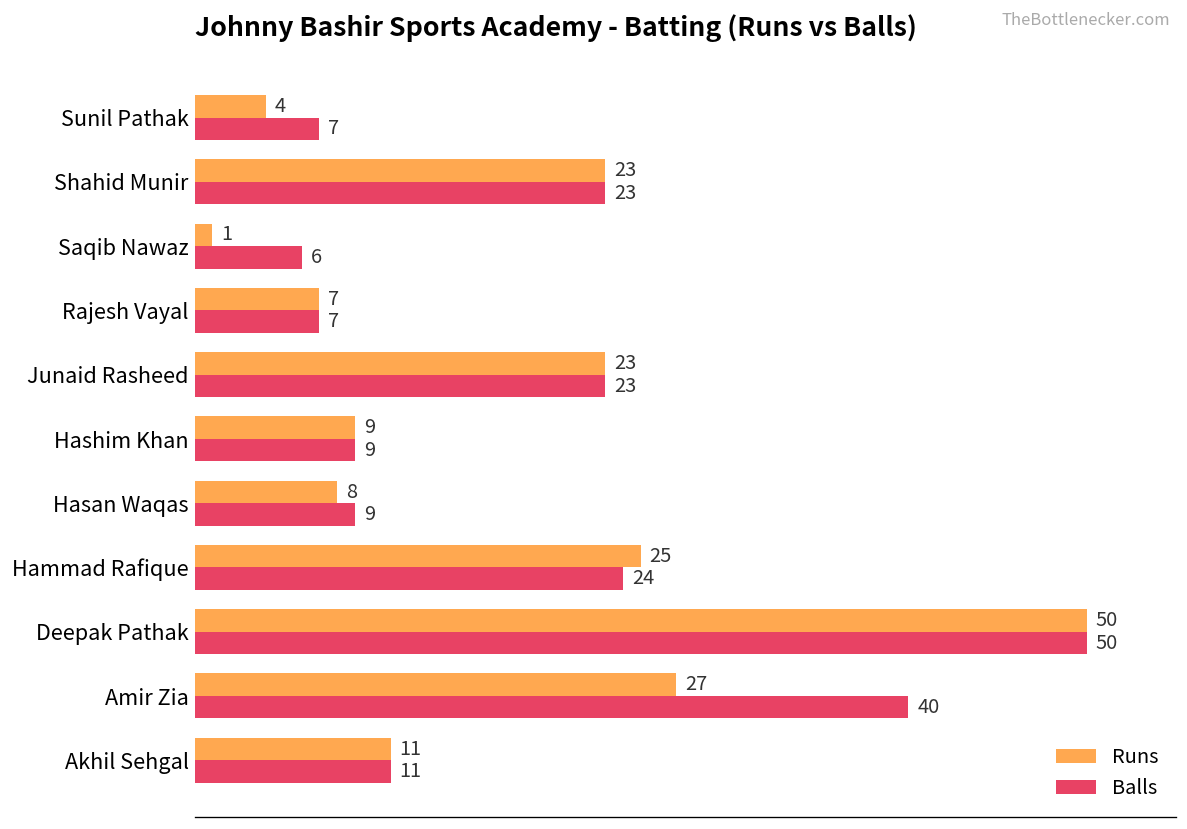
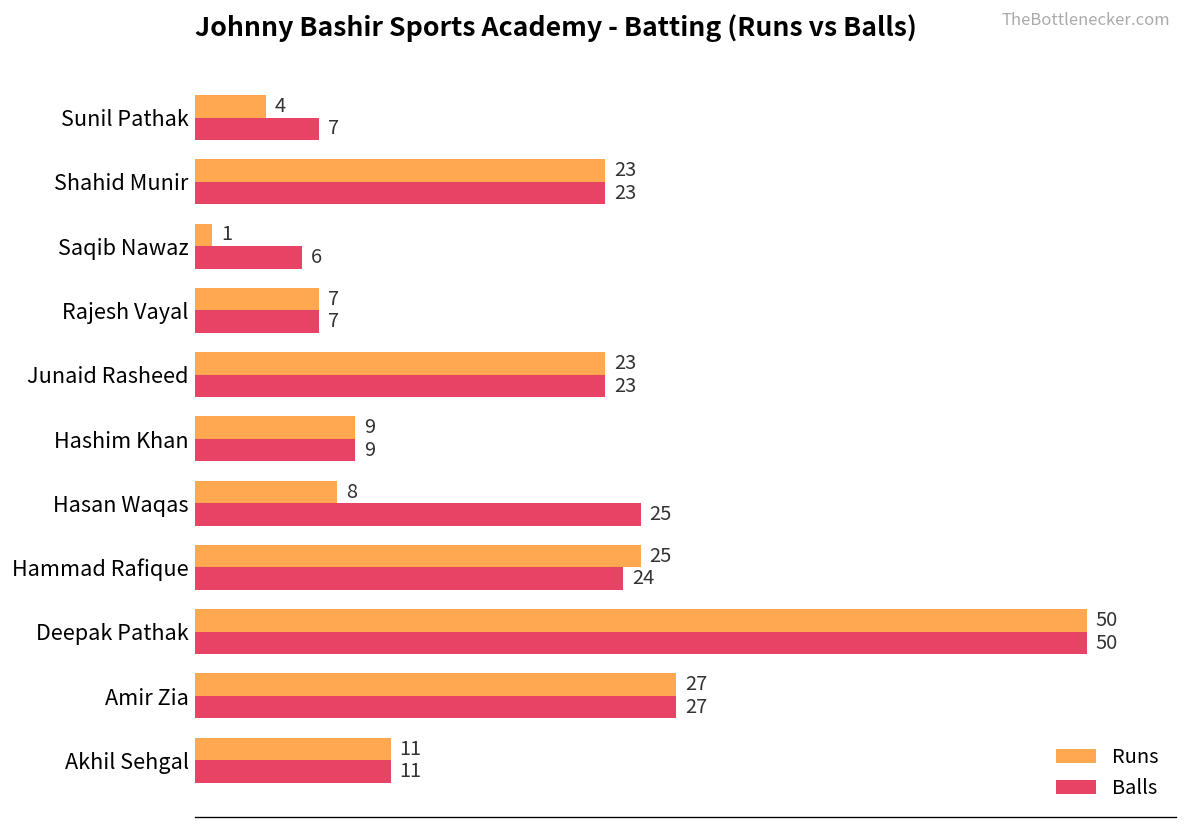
  {
    "Runs": {
      "Sunil Pathak": 4,
      "Shahid Munir": 23,
      "Saqib Nawaz": 1,
      "Rajesh Vayal": 7,
      "Junaid Rasheed": 23,
      "Hashim Khan": 9,
      "Hasan Waqas": 8,
      "Hammad Rafique": 25,
      "Deepak Pathak": 50,
      "Amir Zia": 27,
      "Akhil Sehgal": 11
    },
    "Balls": {
      "Sunil Pathak": 7,
      "Shahid Munir": 23,
      "Saqib Nawaz": 6,
      "Rajesh Vayal": 7,
      "Junaid Rasheed": 23,
      "Hashim Khan": 9,
-     "Hasan Waqas": 9,
+     "Hasan Waqas": 25,
      "Hammad Rafique": 24,
      "Deepak Pathak": 50,
-     "Amir Zia": 40,
+     "Amir Zia": 27,
      "Akhil Sehgal": 11
    }
  }
